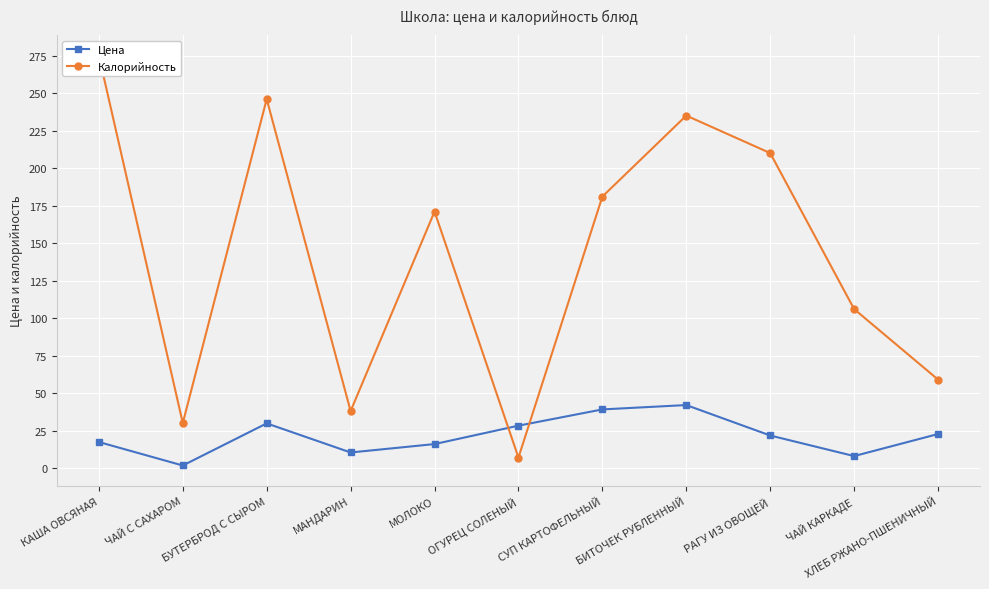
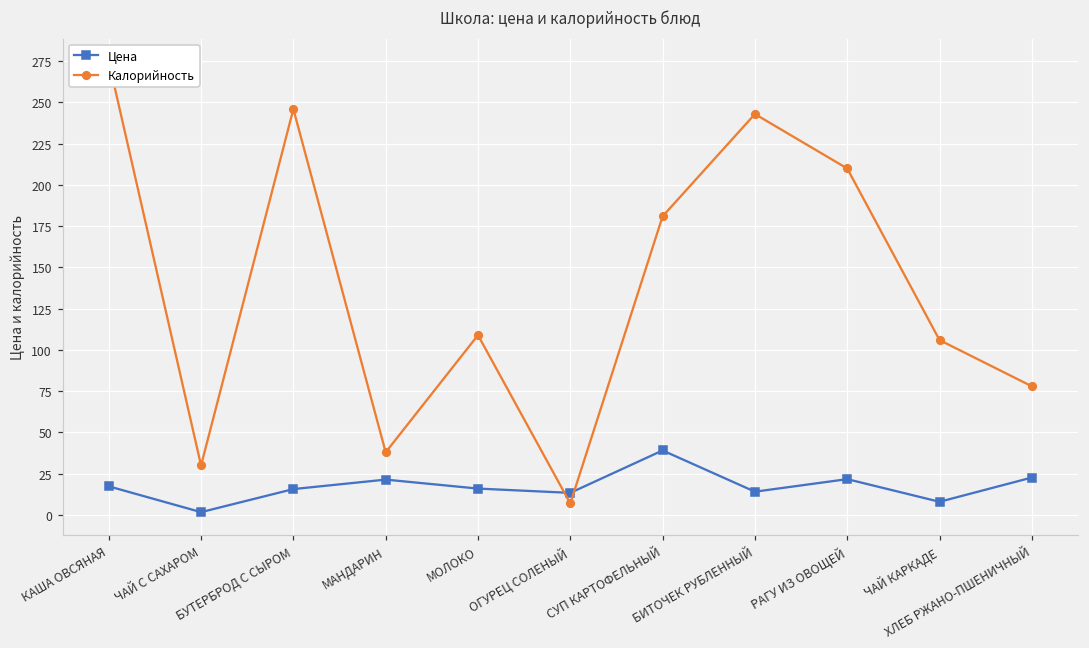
  {
    "Цена": {
      "КАША ОВСЯНАЯ": 17,
      "ЧАЙ С САХАРОМ": 2,
-     "БУТЕРБРОД С СЫРОМ": 30,
-     "МАНДАРИН": 10,
+     "БУТЕРБРОД С СЫРОМ": 16,
+     "МАНДАРИН": 21,
      "МОЛОКО": 16,
-     "ОГУРЕЦ СОЛЕНЫЙ": 28,
+     "ОГУРЕЦ СОЛЕНЫЙ": 13,
      "СУП КАРТОФЕЛЬНЫЙ": 39,
-     "БИТОЧЕК РУБЛЕННЫЙ": 42,
+     "БИТОЧЕК РУБЛЕННЫЙ": 14,
      "РАГУ ИЗ ОВОЩЕЙ": 22,
      "ЧАЙ КАРКАДЕ": 8,
      "ХЛЕБ РЖАНО-ПШЕНИЧНЫЙ": 23
    },
    "Калорийность": {
      "ЧАЙ С САХАРОМ": 30,
      "БУТЕРБРОД С СЫРОМ": 246,
      "МАНДАРИН": 38,
-     "МОЛОКО": 171,
+     "МОЛОКО": 109,
      "ОГУРЕЦ СОЛЕНЫЙ": 7,
      "СУП КАРТОФЕЛЬНЫЙ": 181,
-     "БИТОЧЕК РУБЛЕННЫЙ": 235,
+     "БИТОЧЕК РУБЛЕННЫЙ": 243,
      "РАГУ ИЗ ОВОЩЕЙ": 210,
      "ЧАЙ КАРКАДЕ": 106,
-     "ХЛЕБ РЖАНО-ПШЕНИЧНЫЙ": 59
+     "ХЛЕБ РЖАНО-ПШЕНИЧНЫЙ": 78
    }
  }
